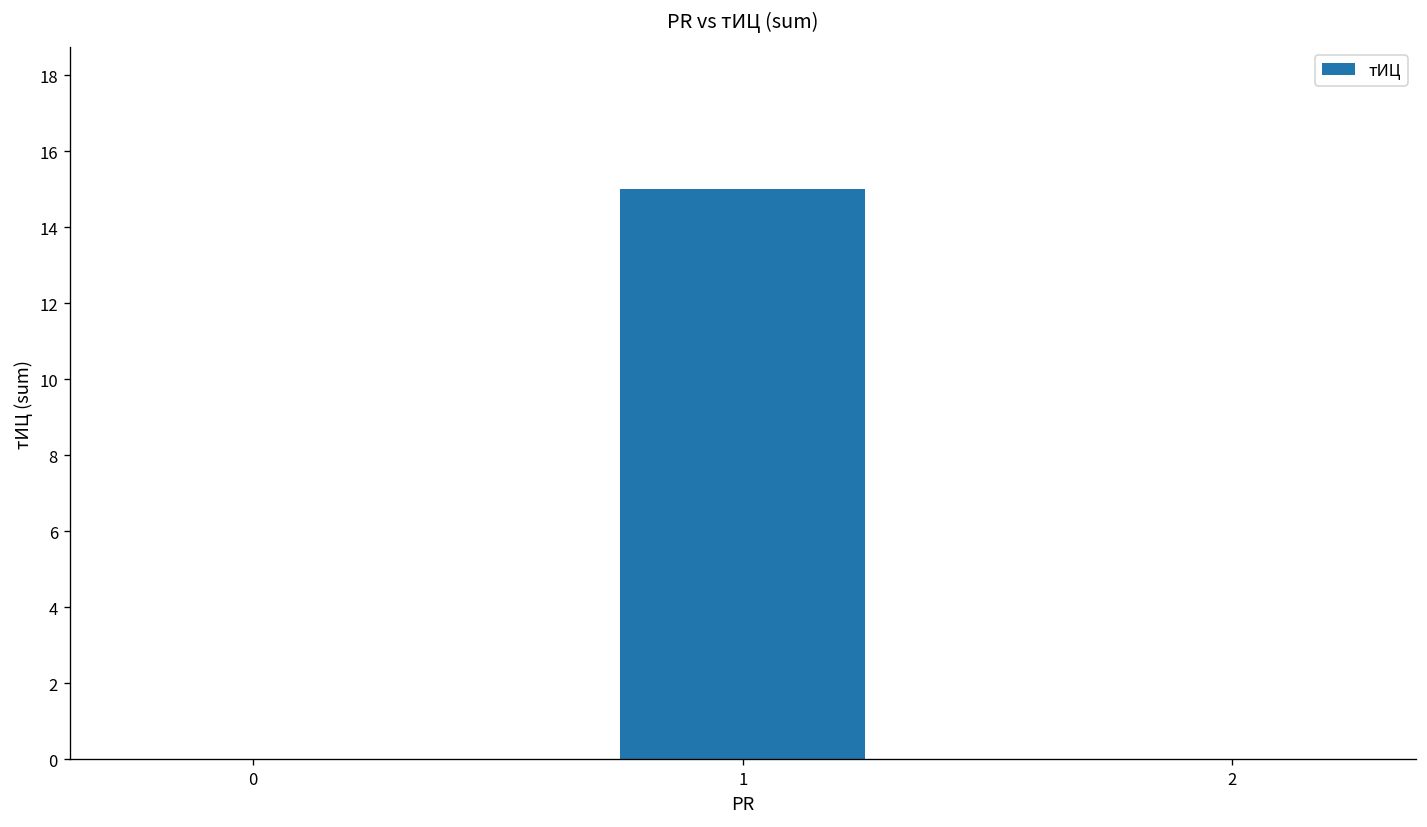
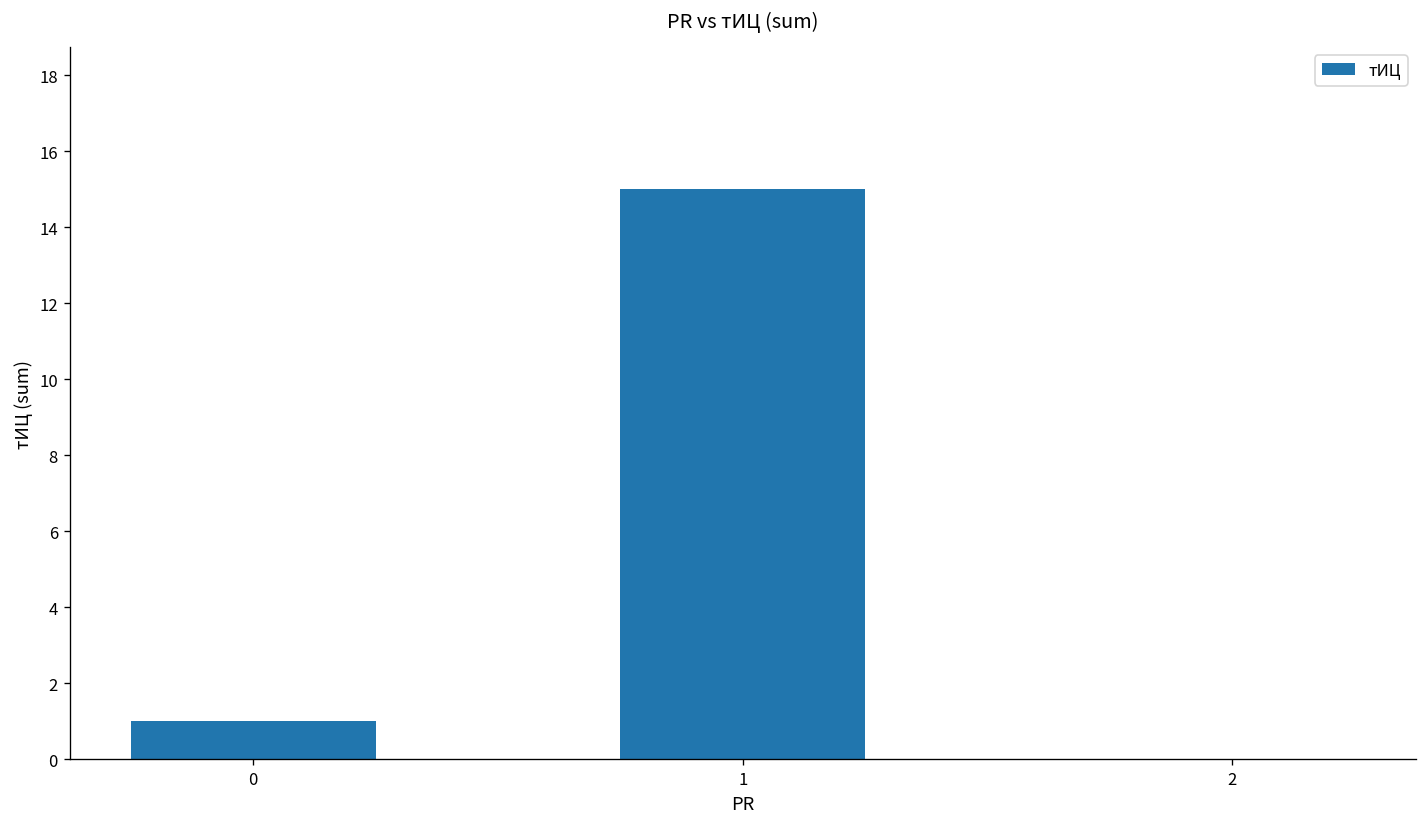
  {
-   "0": 0,
+   "0": 1,
    "1": 15,
    "2": 0
  }
